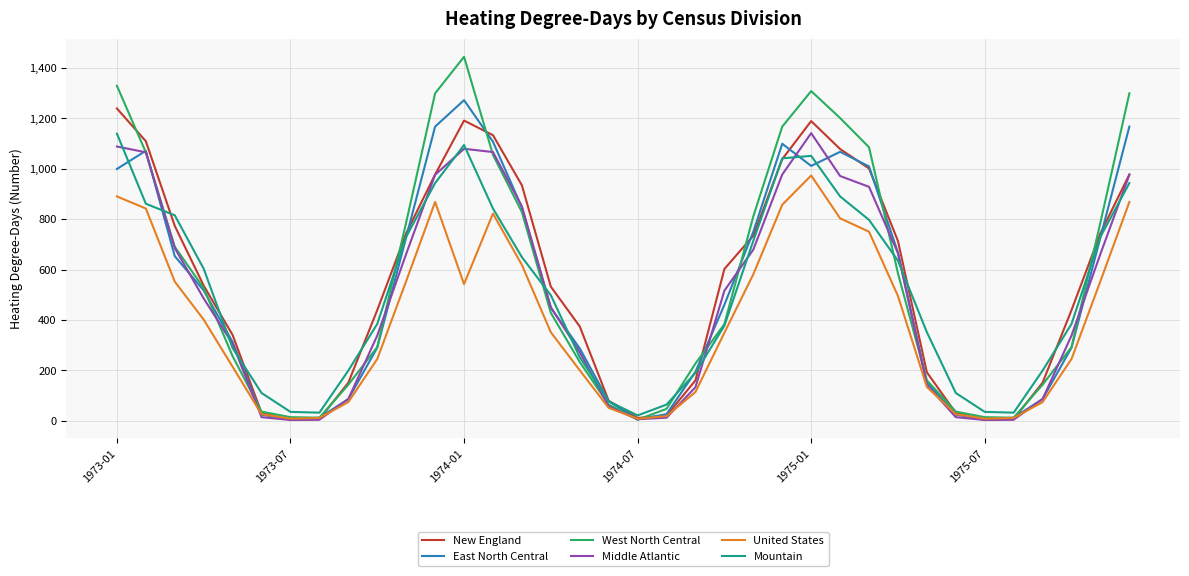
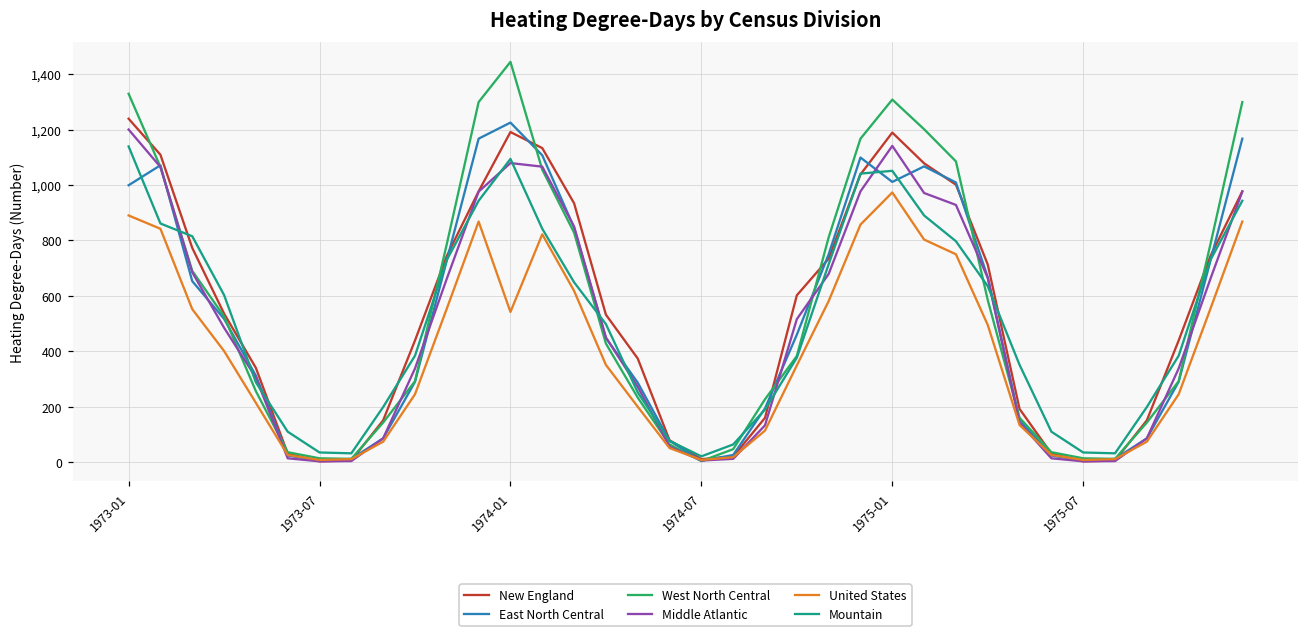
  {
    "New England": {
      "1973-01": "1,240",
      "1974-01": "1,190",
      "1975-01": "1,190"
    },
    "East North Central": {
      "1973-01": "1,000",
-     "1974-01": "1,270",
+     "1974-01": "1,230",
      "1975-01": "1,010"
    },
    "Middle Atlantic": {
-     "1973-01": "1,090",
+     "1973-01": "1,200",
      "1974-01": "1,080",
      "1975-01": "1,140"
    },
    "United States": {
      "1973-01": "890",
      "1974-01": "540",
      "1975-01": "970"
    }
  }
